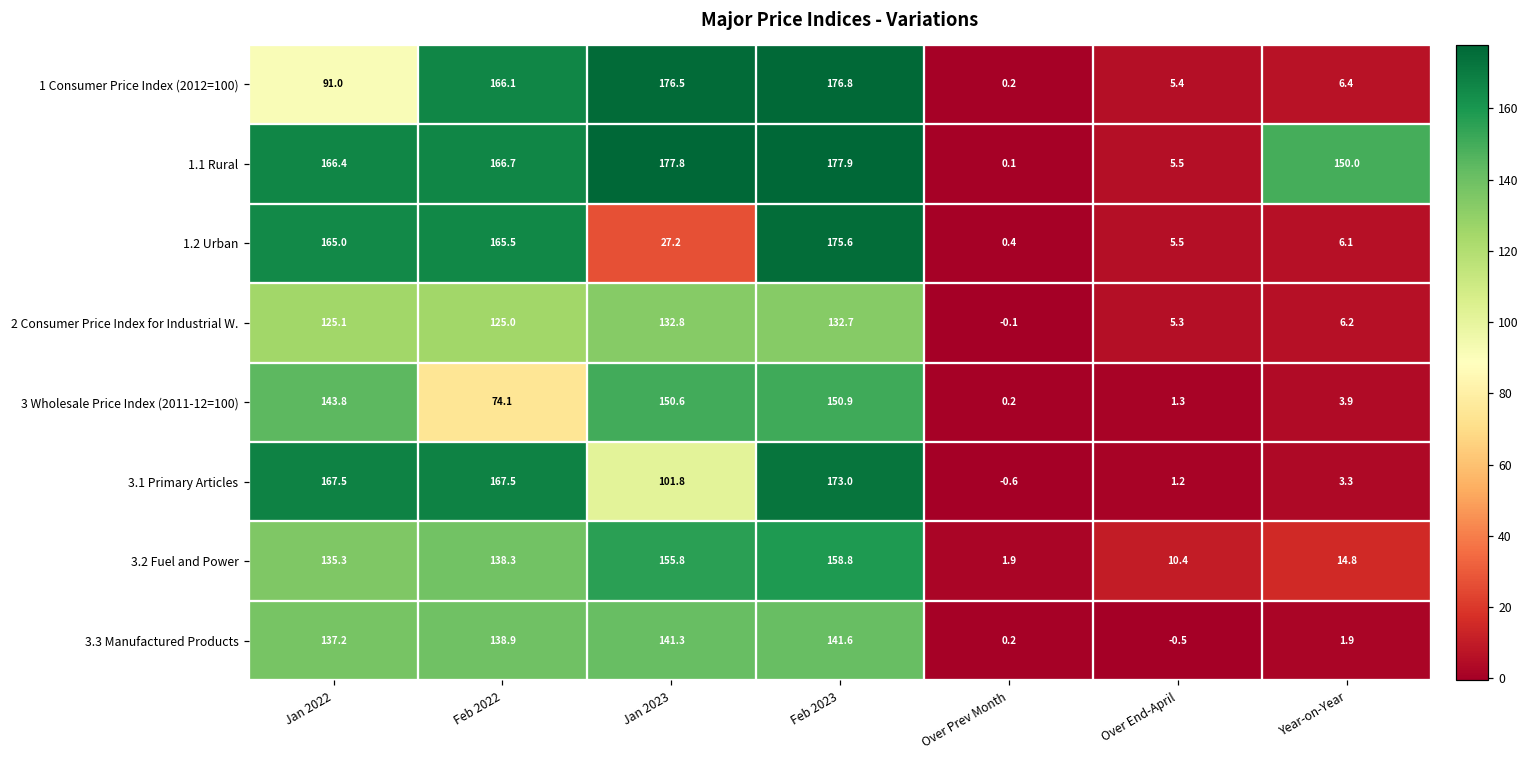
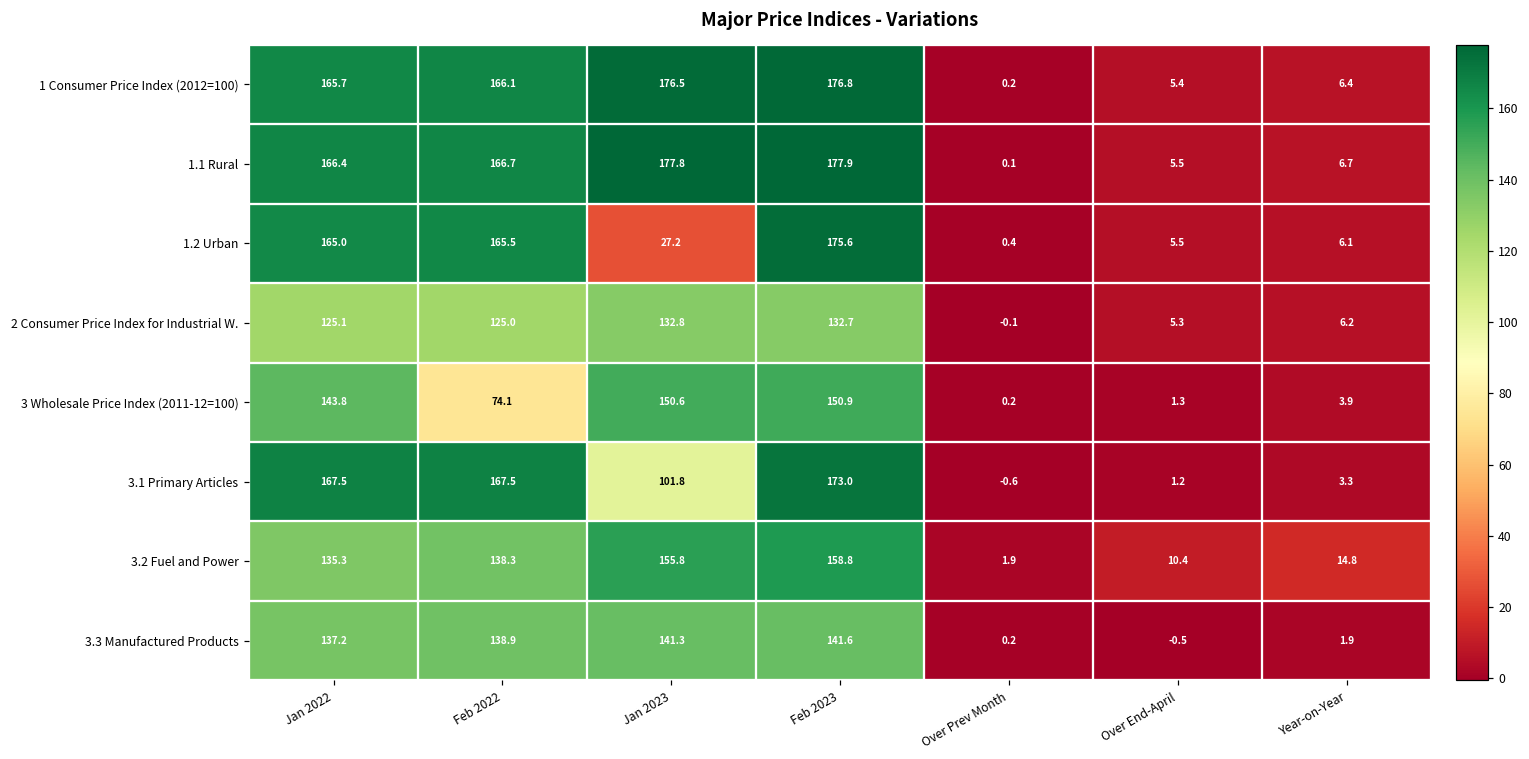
  {
    "1 Consumer Price Index (2012=100)": {
-     "Jan 2022": 91.0,
+     "Jan 2022": 165.7,
      "Feb 2022": 166.1,
      "Jan 2023": 176.5,
      "Feb 2023": 176.8,
      "Over Prev Month": 0.2,
      "Over End-April": 5.4,
      "Year-on-Year": 6.4
    },
    "1.1 Rural": {
      "Jan 2022": 166.4,
      "Feb 2022": 166.7,
      "Jan 2023": 177.8,
      "Feb 2023": 177.9,
      "Over Prev Month": 0.1,
      "Over End-April": 5.5,
-     "Year-on-Year": 150.0
+     "Year-on-Year": 6.7
    },
    "1.2 Urban": {
      "Jan 2022": 165.0,
      "Feb 2022": 165.5,
      "Jan 2023": 27.2,
      "Feb 2023": 175.6,
      "Over Prev Month": 0.4,
      "Over End-April": 5.5,
      "Year-on-Year": 6.1
    },
    "2 Consumer Price Index for Industrial W.": {
      "Jan 2022": 125.1,
      "Feb 2022": 125.0,
      "Jan 2023": 132.8,
      "Feb 2023": 132.7,
      "Over Prev Month": -0.1,
      "Over End-April": 5.3,
      "Year-on-Year": 6.2
    },
    "3 Wholesale Price Index (2011-12=100)": {
      "Jan 2022": 143.8,
      "Feb 2022": 74.1,
      "Jan 2023": 150.6,
      "Feb 2023": 150.9,
      "Over Prev Month": 0.2,
      "Over End-April": 1.3,
      "Year-on-Year": 3.9
    },
    "3.1 Primary Articles": {
      "Jan 2022": 167.5,
      "Feb 2022": 167.5,
      "Jan 2023": 101.8,
      "Feb 2023": 173.0,
      "Over Prev Month": -0.6,
      "Over End-April": 1.2,
      "Year-on-Year": 3.3
    },
    "3.2 Fuel and Power": {
      "Jan 2022": 135.3,
      "Feb 2022": 138.3,
      "Jan 2023": 155.8,
      "Feb 2023": 158.8,
      "Over Prev Month": 1.9,
      "Over End-April": 10.4,
      "Year-on-Year": 14.8
    },
    "3.3 Manufactured Products": {
      "Jan 2022": 137.2,
      "Feb 2022": 138.9,
      "Jan 2023": 141.3,
      "Feb 2023": 141.6,
      "Over Prev Month": 0.2,
      "Over End-April": -0.5,
      "Year-on-Year": 1.9
    }
  }
